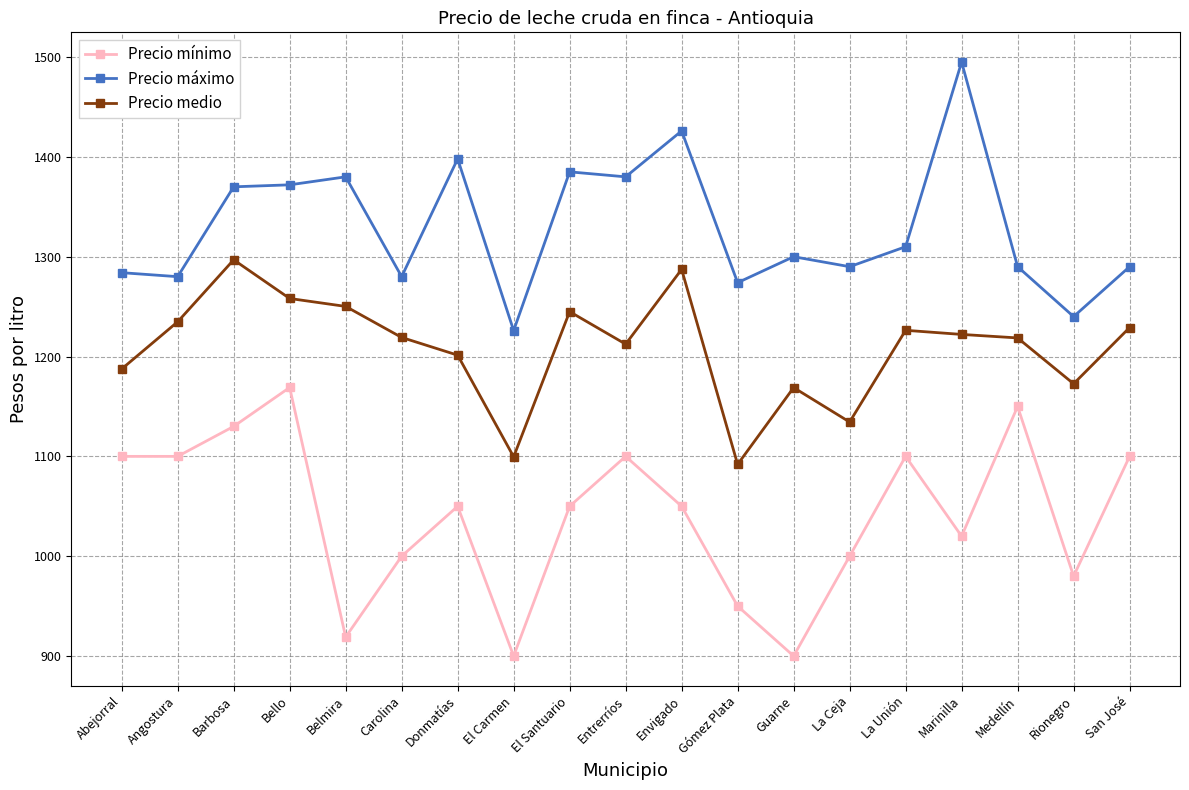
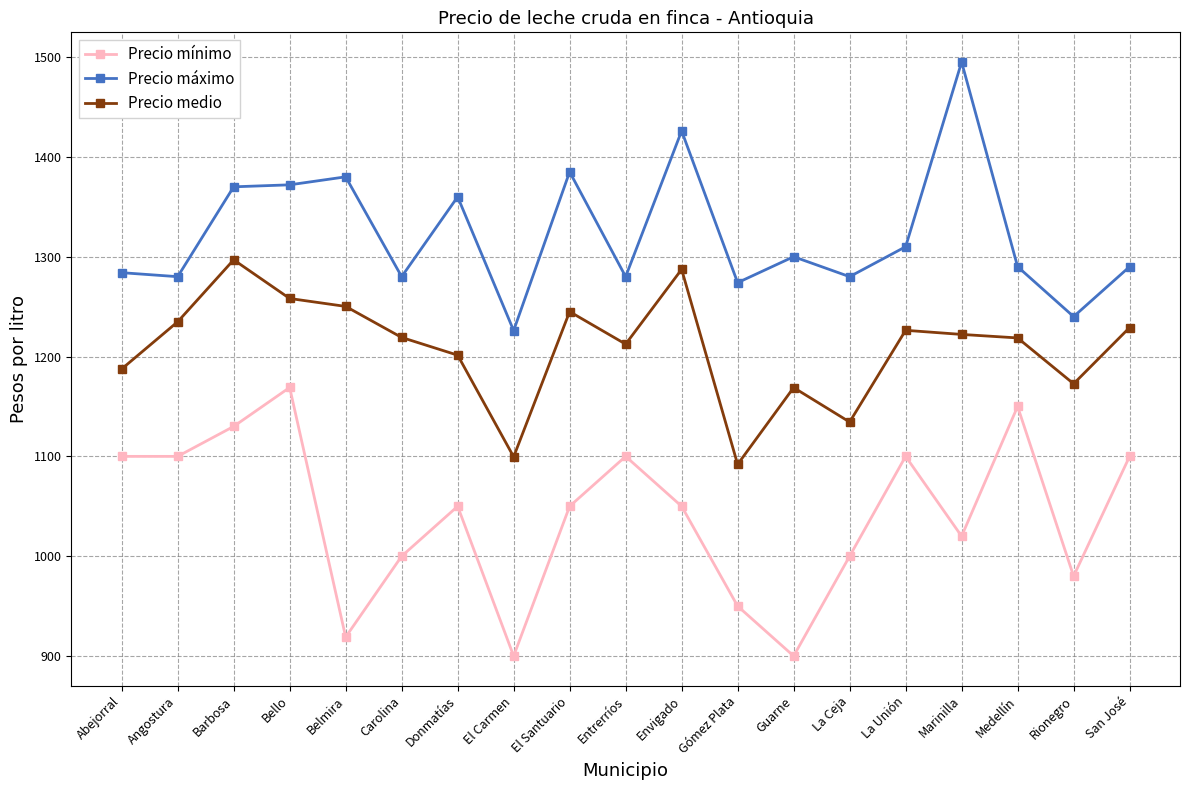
  {
    "Precio mínimo": {
      "Abejorral": 1100,
      "Angostura": 1100,
      "Barbosa": 1130,
      "Bello": 1170,
      "Belmira": 920,
      "Carolina": 1000,
      "Donmatías": 1050,
      "El Carmen": 900,
      "El Santuario": 1050,
      "Entrerríos": 1100,
      "Envigado": 1050,
      "Gómez Plata": 950,
      "Guarne": 900,
      "La Ceja": 1000,
      "La Unión": 1100,
      "Marinilla": 1020,
      "Medellín": 1150,
      "Rionegro": 980,
      "San José": 1100
    },
    "Precio máximo": {
      "Abejorral": 1280,
      "Angostura": 1280,
      "Barbosa": 1370,
      "Bello": 1370,
      "Belmira": 1380,
      "Carolina": 1280,
-     "Donmatías": 1400,
+     "Donmatías": 1360,
      "El Carmen": 1230,
      "El Santuario": 1390,
-     "Entrerríos": 1380,
+     "Entrerríos": 1280,
      "Envigado": 1430,
      "Gómez Plata": 1270,
      "Guarne": 1300,
-     "La Ceja": 1290,
+     "La Ceja": 1280,
      "La Unión": 1310,
      "Marinilla": 1500,
      "Medellín": 1290,
      "Rionegro": 1240,
      "San José": 1290
    },
    "Precio medio": {
      "Abejorral": 1190,
      "Angostura": 1230,
      "Barbosa": 1300,
      "Bello": 1260,
      "Belmira": 1250,
      "Carolina": 1220,
      "Donmatías": 1200,
      "El Carmen": 1100,
      "El Santuario": 1240,
      "Entrerríos": 1210,
      "Envigado": 1290,
      "Gómez Plata": 1090,
      "Guarne": 1170,
      "La Ceja": 1130,
      "La Unión": 1230,
      "Marinilla": 1220,
      "Medellín": 1220,
      "Rionegro": 1170,
      "San José": 1230
    }
  }
